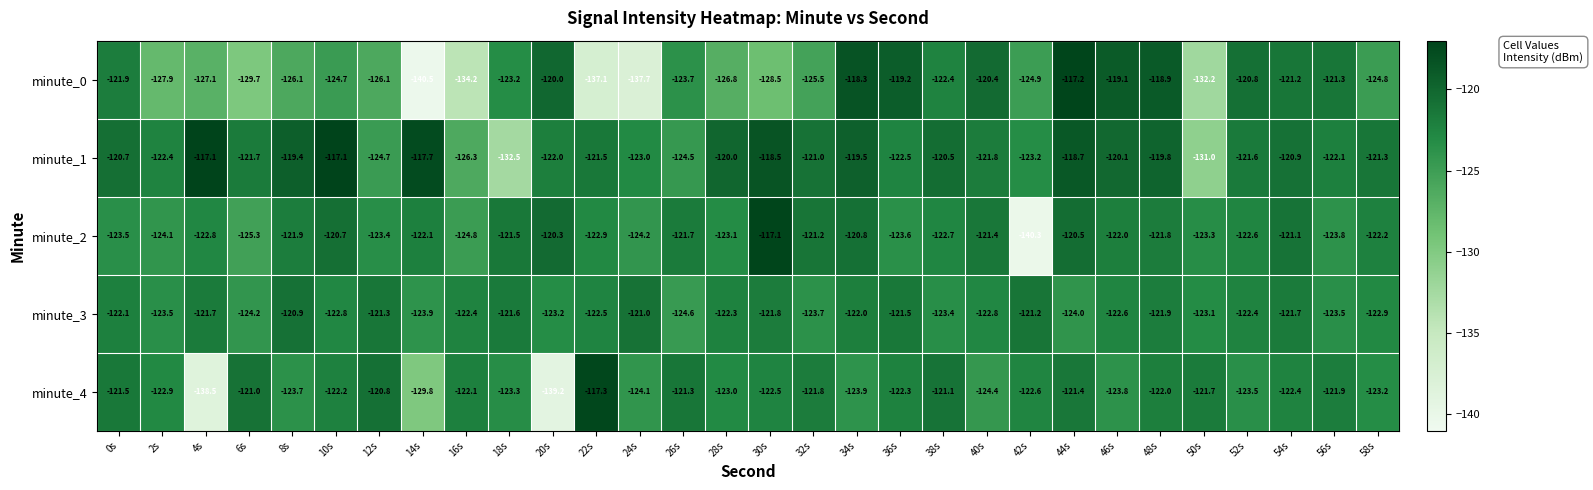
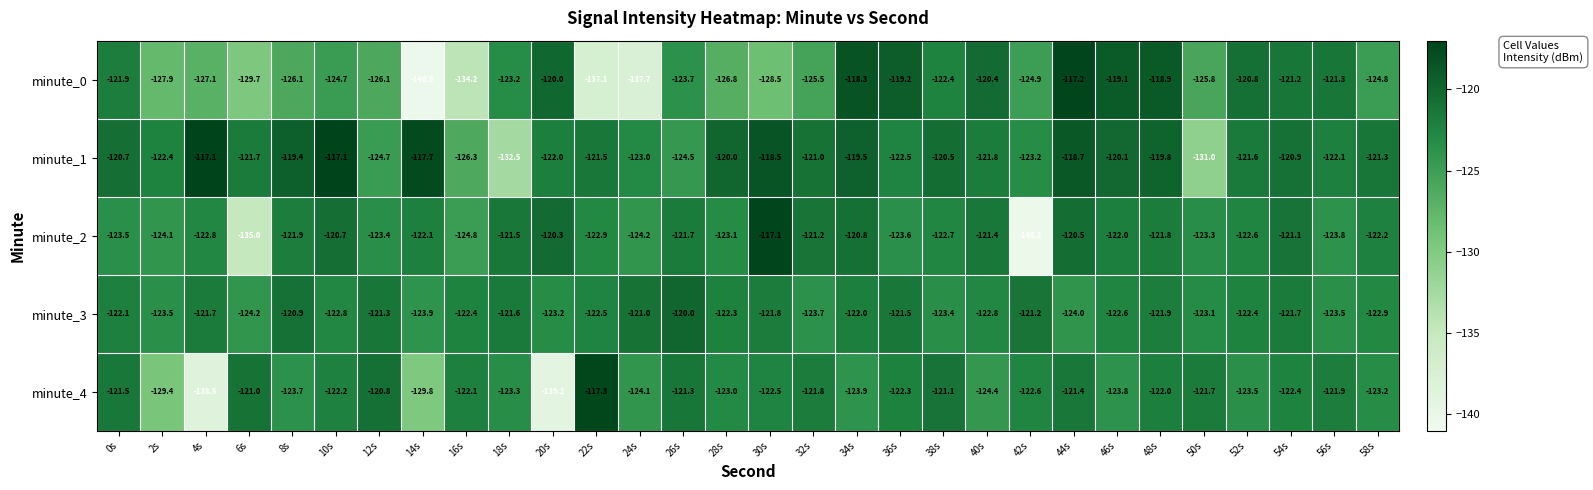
  {
    "minute_0": {
      "0s": -121.9,
      "2s": -127.9,
      "4s": -127.1,
      "6s": -129.7,
      "8s": -126.1,
      "10s": -124.7,
      "12s": -126.1,
      "16s": -134.2,
      "18s": -123.2,
      "20s": -120.0,
      "26s": -123.7,
      "28s": -126.8,
      "30s": -128.5,
      "32s": -125.5,
      "34s": -118.3,
      "36s": -119.2,
      "38s": -122.4,
      "40s": -120.4,
      "42s": -124.9,
      "44s": -117.2,
      "46s": -119.1,
      "48s": -118.9,
-     "50s": -132.2,
+     "50s": -125.8,
      "52s": -120.8,
      "54s": -121.2,
      "56s": -121.3,
      "58s": -124.8
    },
    "minute_1": {
      "0s": -120.7,
      "2s": -122.4,
      "4s": -117.1,
      "6s": -121.7,
      "8s": -119.4,
      "10s": -117.1,
      "12s": -124.7,
      "14s": -117.7,
      "16s": -126.3,
      "18s": -132.5,
      "20s": -122.0,
      "22s": -121.5,
      "24s": -123.0,
      "26s": -124.5,
      "28s": -120.0,
      "30s": -118.5,
      "32s": -121.0,
      "34s": -119.5,
      "36s": -122.5,
      "38s": -120.5,
      "40s": -121.8,
      "42s": -123.2,
      "44s": -118.7,
      "46s": -120.1,
      "48s": -119.8,
      "50s": -131.0,
      "52s": -121.6,
      "54s": -120.9,
      "56s": -122.1,
      "58s": -121.3
    },
    "minute_2": {
      "0s": -123.5,
      "2s": -124.1,
      "4s": -122.8,
-     "6s": -125.3,
+     "6s": -135.0,
      "8s": -121.9,
      "10s": -120.7,
      "12s": -123.4,
      "14s": -122.1,
      "16s": -124.8,
      "18s": -121.5,
      "20s": -120.3,
      "22s": -122.9,
      "24s": -124.2,
      "26s": -121.7,
      "28s": -123.1,
      "30s": -117.1,
      "32s": -121.2,
      "34s": -120.8,
      "36s": -123.6,
      "38s": -122.7,
      "40s": -121.4,
      "44s": -120.5,
      "46s": -122.0,
      "48s": -121.8,
      "50s": -123.3,
      "52s": -122.6,
      "54s": -121.1,
      "56s": -123.8,
      "58s": -122.2
    },
    "minute_3": {
      "0s": -122.1,
      "2s": -123.5,
      "4s": -121.7,
      "6s": -124.2,
      "8s": -120.9,
      "10s": -122.8,
      "12s": -121.3,
      "14s": -123.9,
      "16s": -122.4,
      "18s": -121.6,
      "20s": -123.2,
      "22s": -122.5,
      "24s": -121.0,
-     "26s": -124.6,
+     "26s": -120.0,
      "28s": -122.3,
      "30s": -121.8,
      "32s": -123.7,
      "34s": -122.0,
      "36s": -121.5,
      "38s": -123.4,
      "40s": -122.8,
      "42s": -121.2,
      "44s": -124.0,
      "46s": -122.6,
      "48s": -121.9,
      "50s": -123.1,
      "52s": -122.4,
      "54s": -121.7,
      "56s": -123.5,
      "58s": -122.9
    },
    "minute_4": {
      "0s": -121.5,
-     "2s": -122.9,
+     "2s": -129.4,
      "6s": -121.0,
      "8s": -123.7,
      "10s": -122.2,
      "12s": -120.8,
      "14s": -129.8,
      "16s": -122.1,
      "18s": -123.3,
      "22s": -117.3,
      "24s": -124.1,
      "26s": -121.3,
      "28s": -123.0,
      "30s": -122.5,
      "32s": -121.8,
      "34s": -123.9,
      "36s": -122.3,
      "38s": -121.1,
      "40s": -124.4,
      "42s": -122.6,
      "44s": -121.4,
      "46s": -123.8,
      "48s": -122.0,
      "50s": -121.7,
      "52s": -123.5,
      "54s": -122.4,
      "56s": -121.9,
      "58s": -123.2
    }
  }
